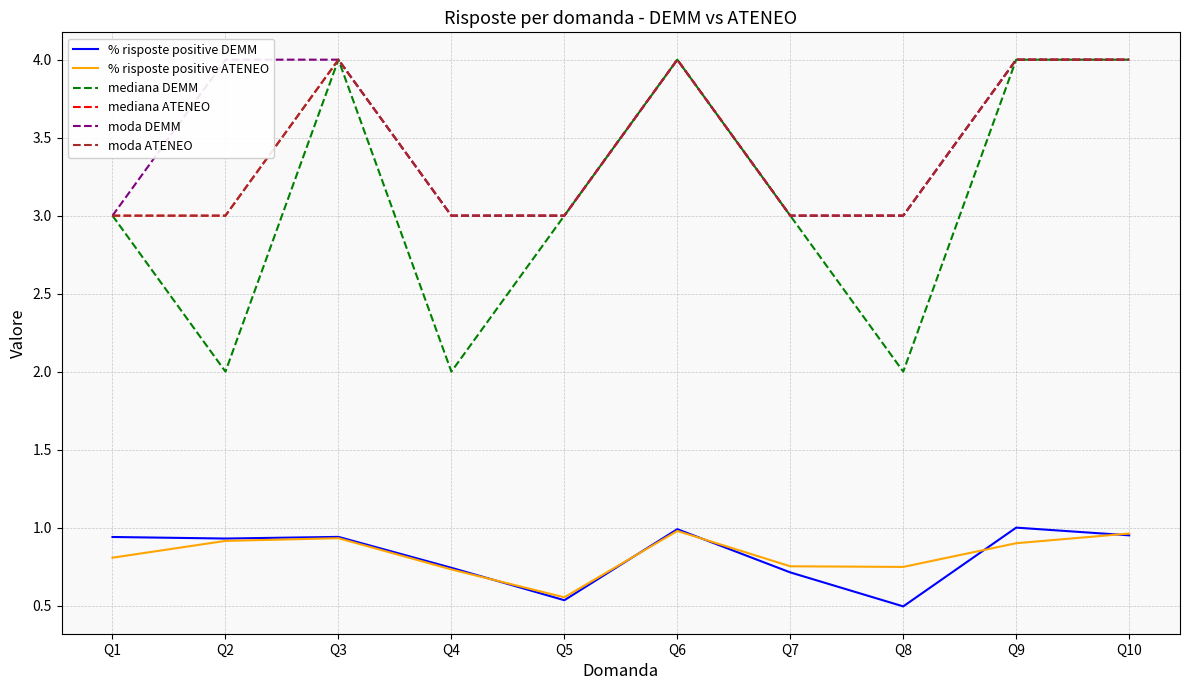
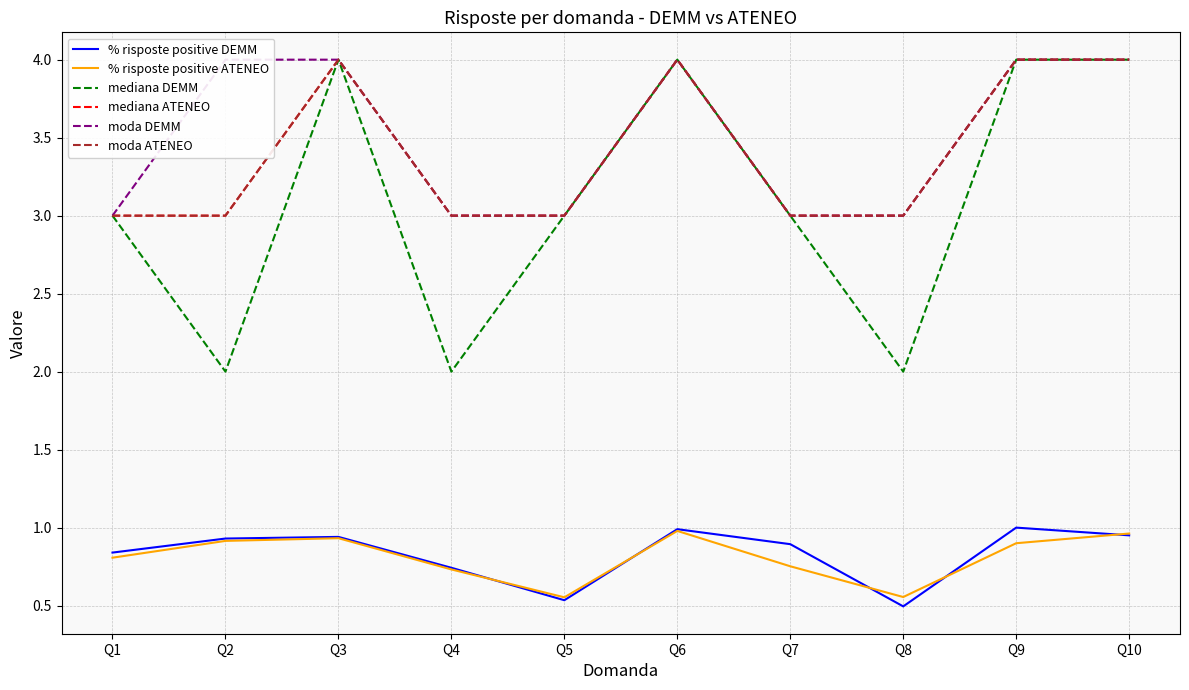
  {
    "% risposte positive DEMM": {
-     "Q1": 0.94,
+     "Q1": 0.84,
      "Q5": 0.53,
-     "Q7": 0.71,
+     "Q7": 0.89,
      "Q8": 0.50,
      "Q9": 1.00
    },
    "% risposte positive ATENEO": {
      "Q1": 0.81,
      "Q5": 0.55,
      "Q7": 0.75,
-     "Q8": 0.75,
+     "Q8": 0.56,
      "Q9": 0.90
    },
    "mediana DEMM": {
      "Q2": 2.00,
      "Q4": 2.00,
      "Q8": 2.00
    },
    "moda ATENEO": {
      "Q2": 3.00
    }
  }
